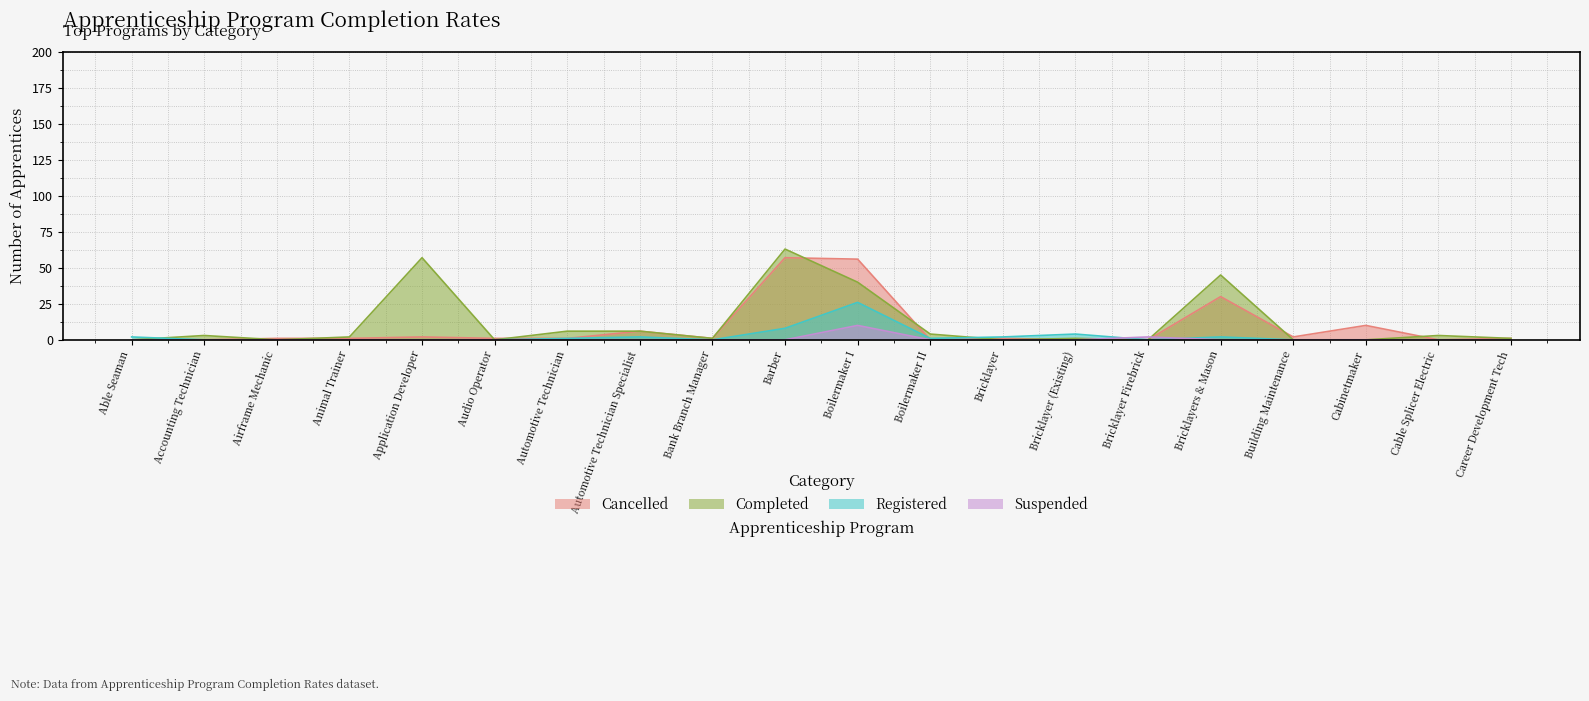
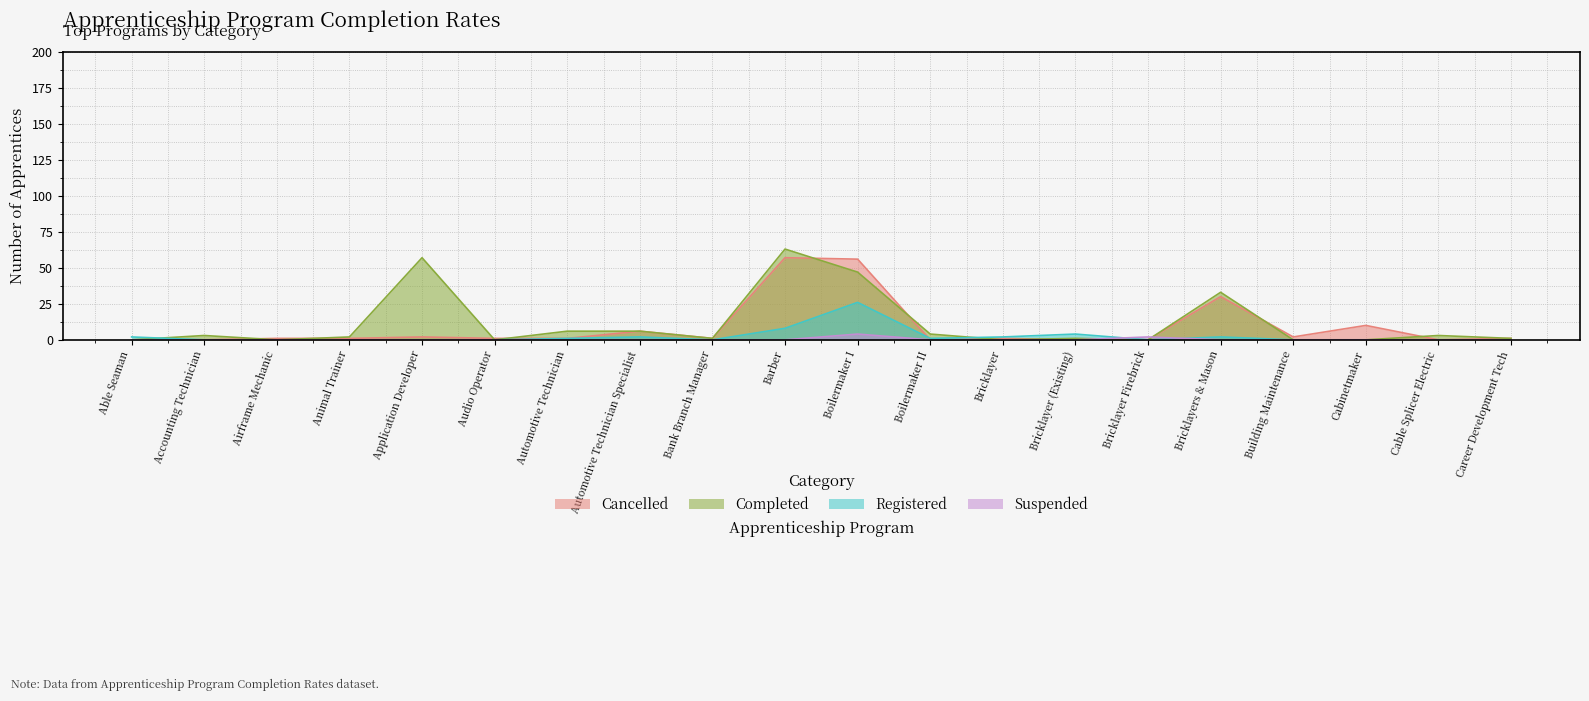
  {
    "Cancelled": {
      "Application Developer": 2,
      "Barber": 57,
      "Boilermaker I": 56,
      "Bricklayers & Mason": 30,
      "Building Maintenance": 2,
      "Cabinetmaker": 10
    },
    "Completed": {
      "Accounting Technician": 3,
      "Application Developer": 57,
      "Automotive Technician": 6,
      "Barber": 63,
-     "Boilermaker I": 40,
+     "Boilermaker I": 47,
      "Boilermaker II": 4,
-     "Bricklayers & Mason": 45,
+     "Bricklayers & Mason": 33,
      "Cable Splicer Electric": 3
    },
    "Registered": {
      "Able Seaman": 2,
      "Automotive Technician Specialist": 2,
      "Barber": 8,
      "Boilermaker I": 26,
      "Bricklayer (Existing)": 4,
      "Bricklayers & Mason": 2
    },
    "Suspended": {
      "Automotive Technician Specialist": 0,
      "Barber": 0,
-     "Boilermaker I": 10,
+     "Boilermaker I": 4,
      "Bricklayer Firebrick": 2,
      "Bricklayers & Mason": 0
    }
  }
